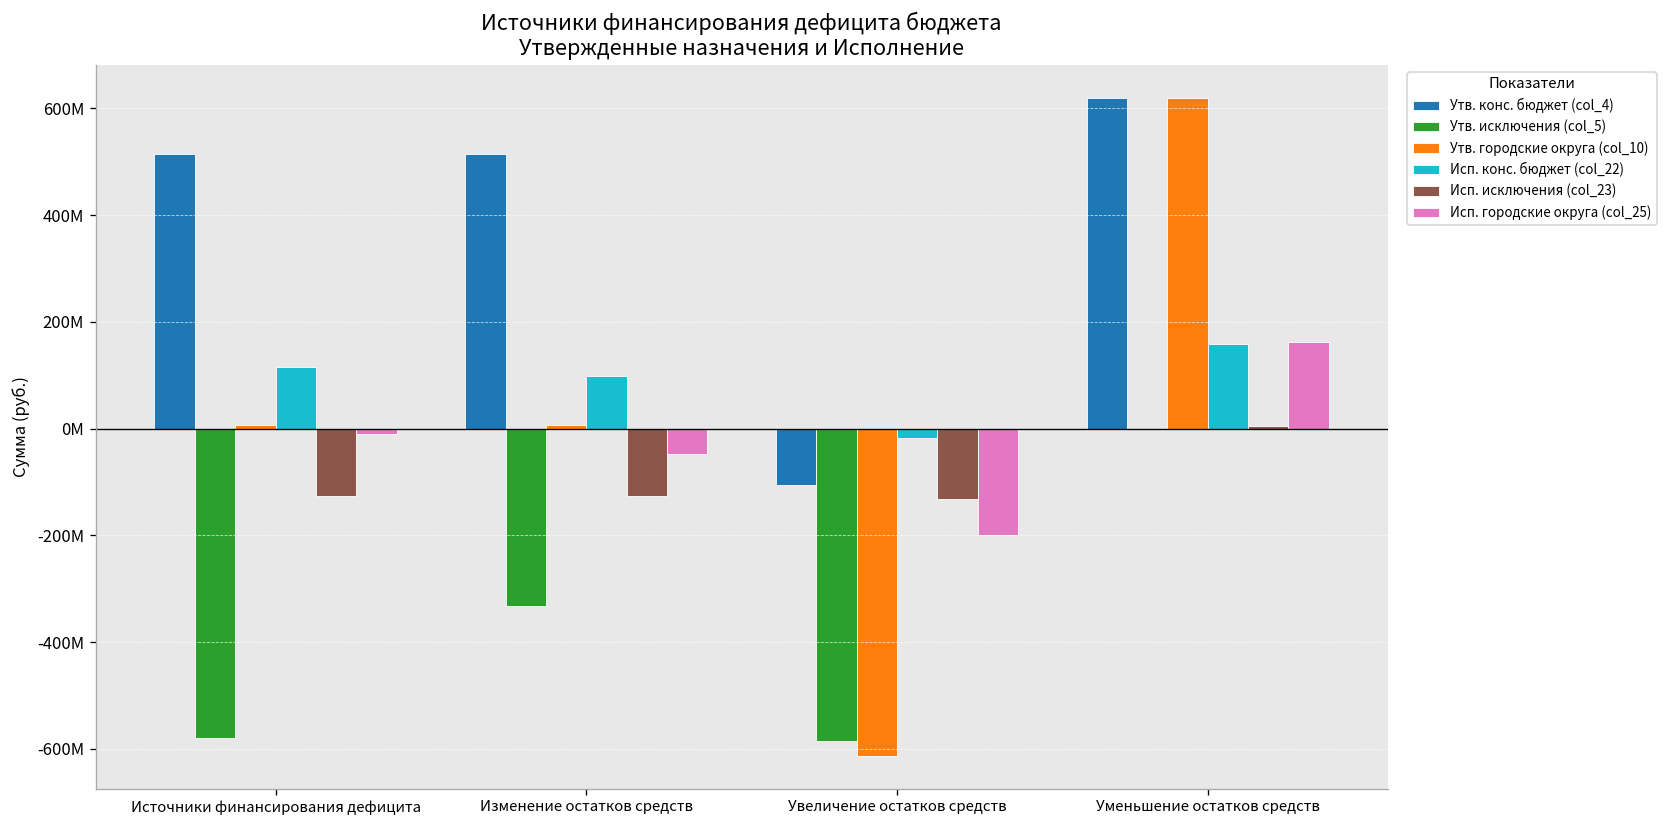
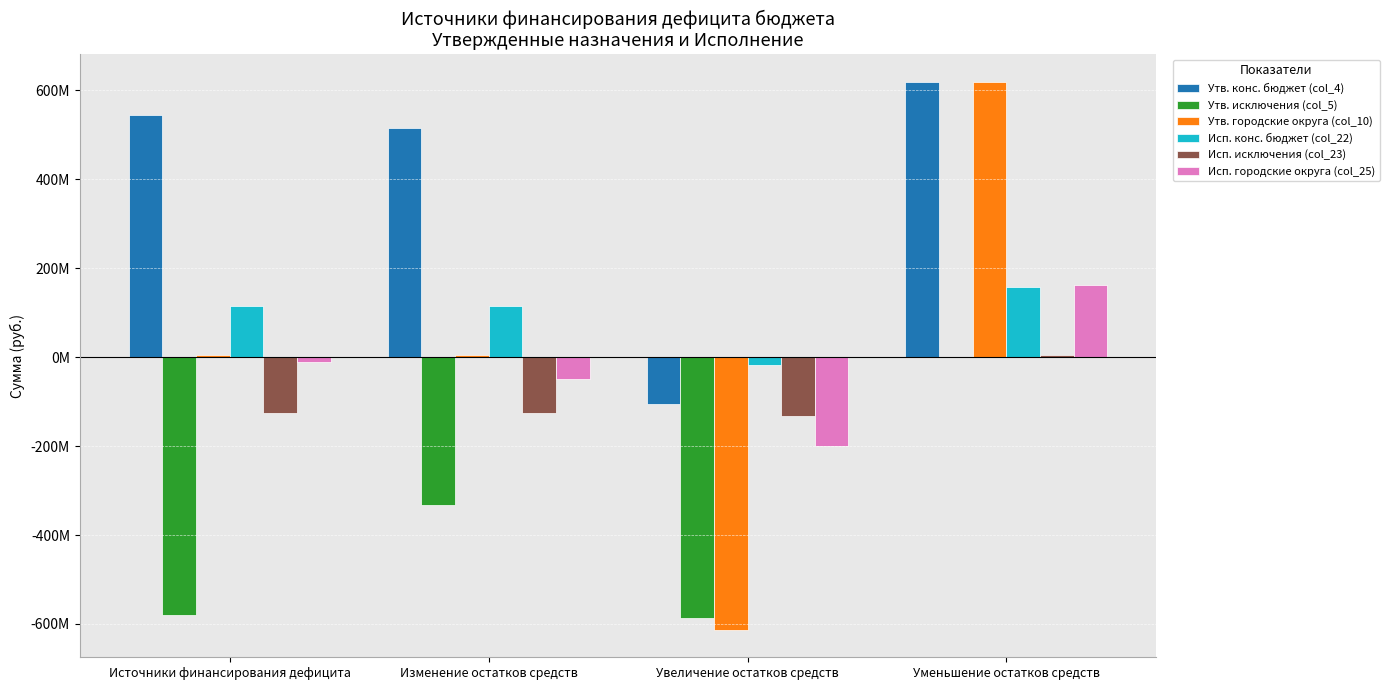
  {
    "Утв. конс. бюджет (col_4)": {
-     "Источники финансирования дефицита": 510000000,
+     "Источники финансирования дефицита": 540000000,
      "Изменение остатков средств": 510000000,
      "Увеличение остатков средств": -100000000,
      "Уменьшение остатков средств": 620000000
    },
    "Утв. исключения (col_5)": {
      "Источники финансирования дефицита": -580000000,
      "Изменение остатков средств": -330000000,
      "Увеличение остатков средств": -590000000,
      "Уменьшение остатков средств": 0
    },
    "Утв. городские округа (col_10)": {
      "Источники финансирования дефицита": 10000000,
      "Изменение остатков средств": 10000000,
      "Увеличение остатков средств": -610000000,
      "Уменьшение остатков средств": 620000000
    },
    "Исп. конс. бюджет (col_22)": {
      "Источники финансирования дефицита": 120000000,
-     "Изменение остатков средств": 100000000,
+     "Изменение остатков средств": 120000000,
      "Увеличение остатков средств": -20000000,
      "Уменьшение остатков средств": 160000000
    },
    "Исп. исключения (col_23)": {
      "Источники финансирования дефицита": -130000000,
      "Изменение остатков средств": -130000000,
      "Увеличение остатков средств": -130000000
    },
    "Исп. городские округа (col_25)": {
      "Источники финансирования дефицита": -10000000,
      "Изменение остатков средств": -50000000,
      "Увеличение остатков средств": -200000000,
      "Уменьшение остатков средств": 160000000
    }
  }
